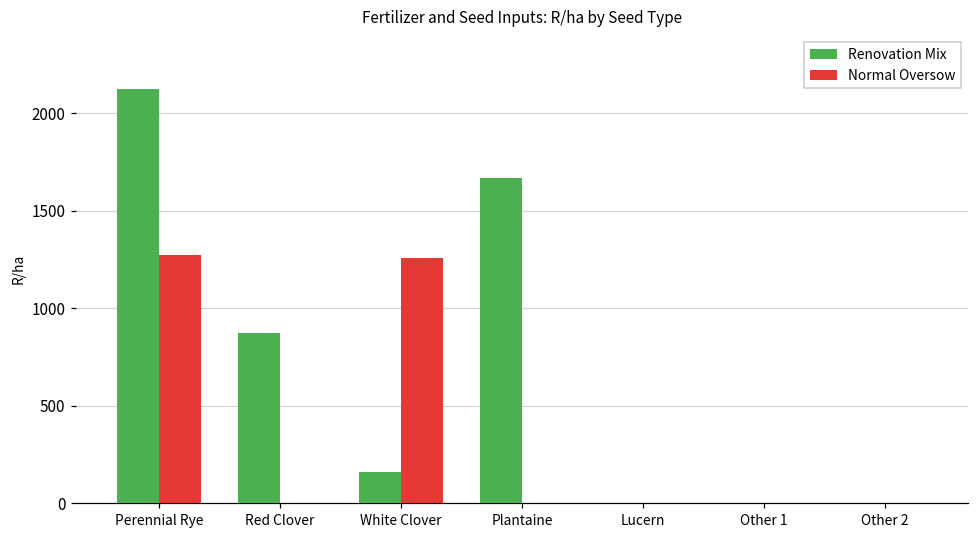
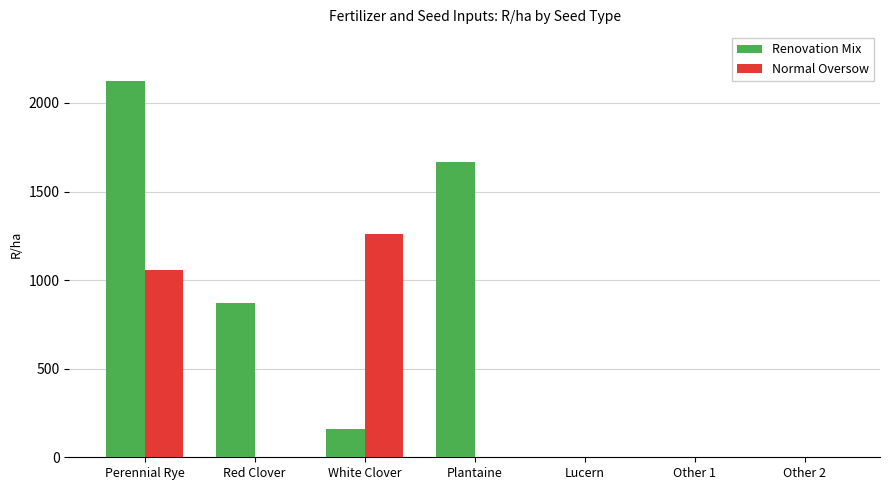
  {
    "Renovation Mix": {
      "Perennial Rye": 2130,
      "Red Clover": 870,
      "White Clover": 160,
      "Plantaine": 1670,
      "Lucern": 0,
      "Other 1": 0,
      "Other 2": 0
    },
    "Normal Oversow": {
-     "Perennial Rye": 1280,
+     "Perennial Rye": 1060,
      "Red Clover": 0,
      "White Clover": 1260,
      "Plantaine": 0,
      "Lucern": 0,
      "Other 1": 0,
      "Other 2": 0
    }
  }
